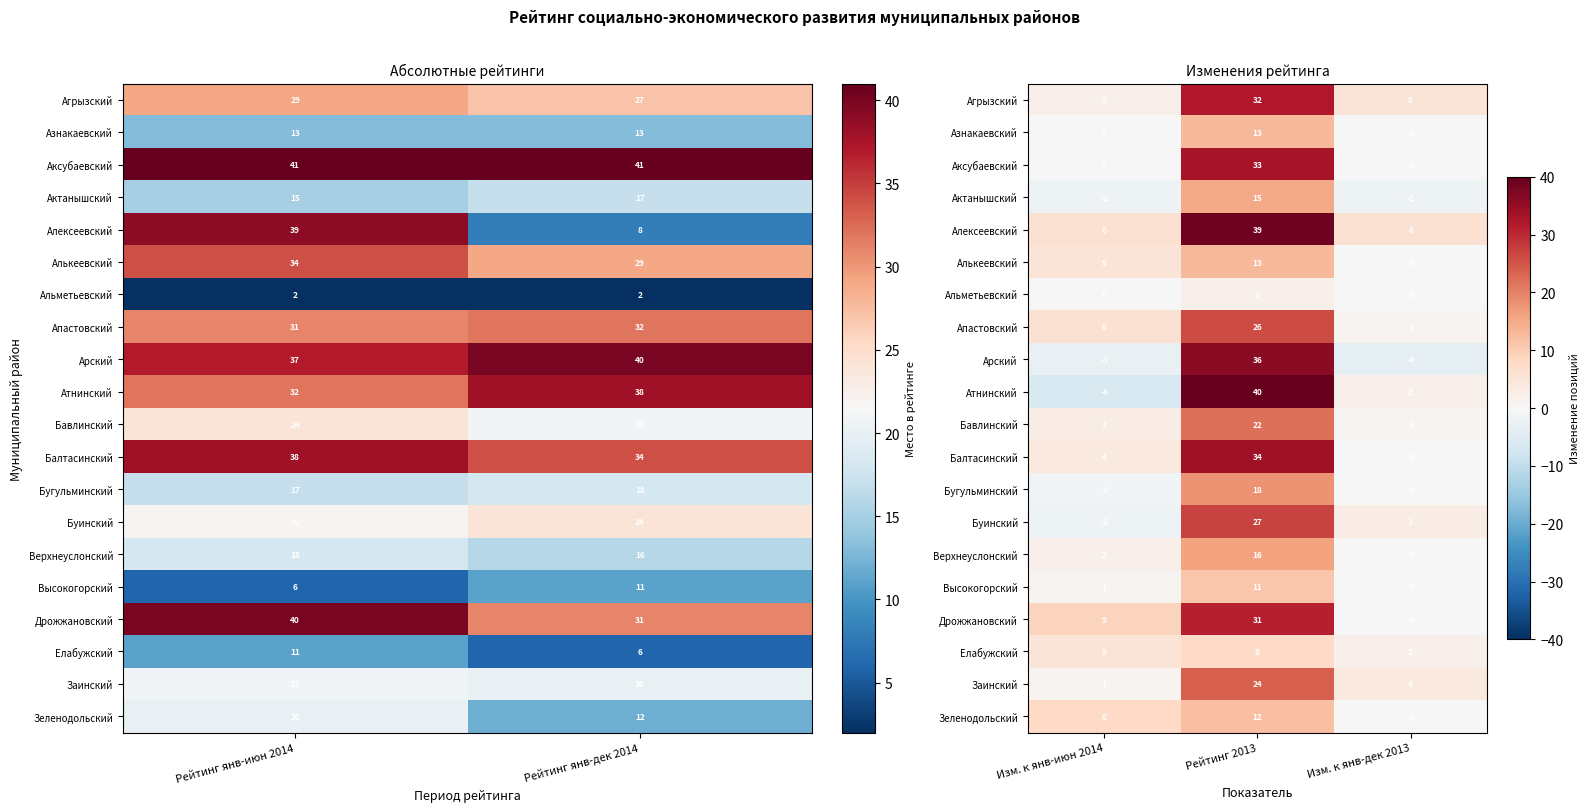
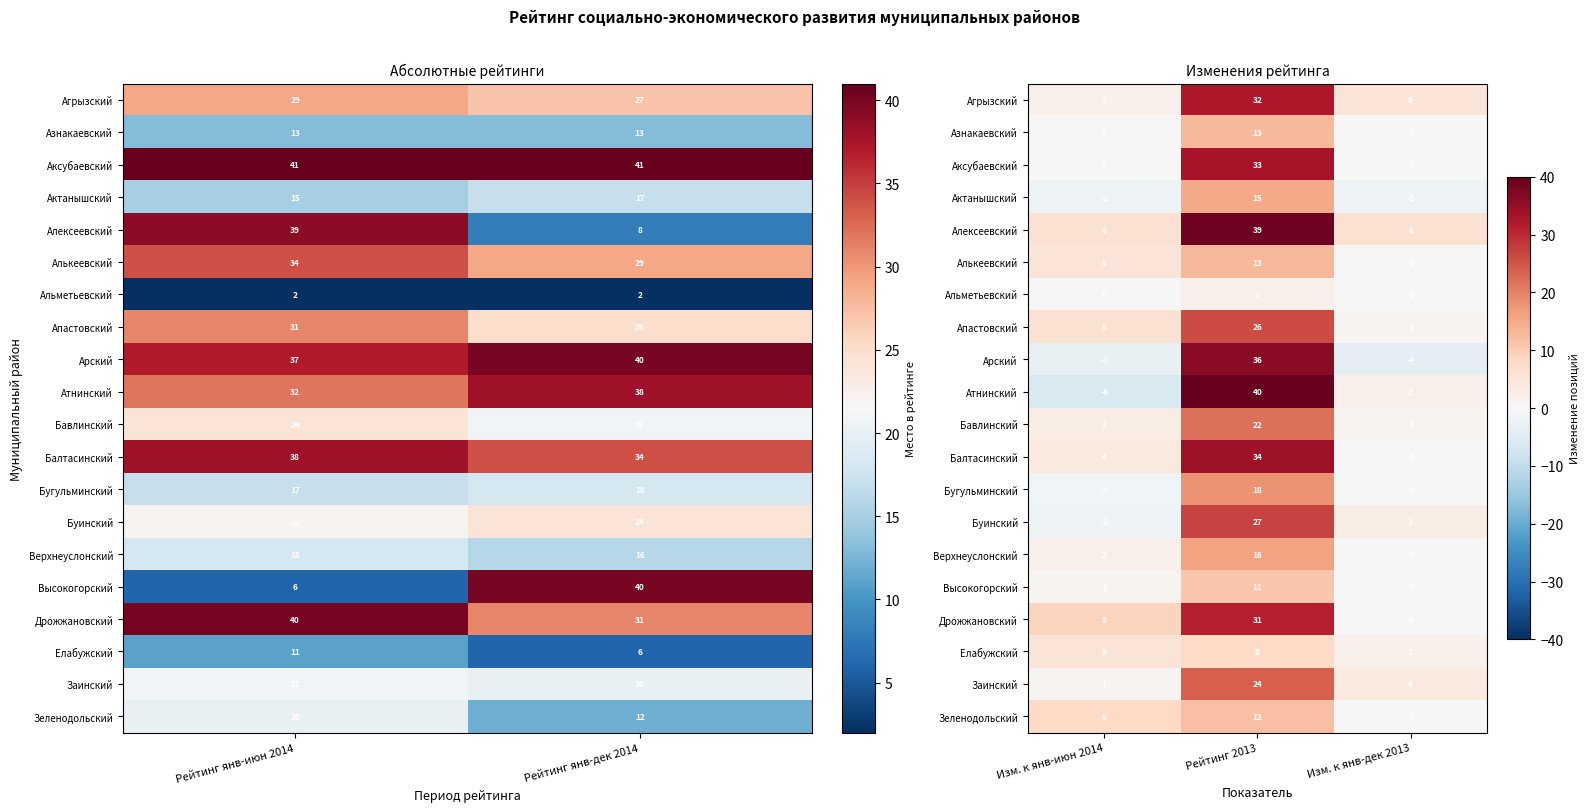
  {
    "Абсолютные рейтинги": {
      "Агрызский": {
        "Рейтинг янв-июн 2014": 29,
        "Рейтинг янв-дек 2014": 27
      },
      "Азнакаевский": {
        "Рейтинг янв-июн 2014": 13,
        "Рейтинг янв-дек 2014": 13
      },
      "Аксубаевский": {
        "Рейтинг янв-июн 2014": 41,
        "Рейтинг янв-дек 2014": 41
      },
      "Актанышский": {
        "Рейтинг янв-июн 2014": 15,
        "Рейтинг янв-дек 2014": 17
      },
      "Алексеевский": {
        "Рейтинг янв-июн 2014": 39,
        "Рейтинг янв-дек 2014": 8
      },
      "Алькеевский": {
        "Рейтинг янв-июн 2014": 34,
        "Рейтинг янв-дек 2014": 29
      },
      "Альметьевский": {
        "Рейтинг янв-июн 2014": 2,
        "Рейтинг янв-дек 2014": 2
      },
      "Апастовский": {
        "Рейтинг янв-июн 2014": 31,
-       "Рейтинг янв-дек 2014": 32
+       "Рейтинг янв-дек 2014": 25
      },
      "Арский": {
        "Рейтинг янв-июн 2014": 37,
        "Рейтинг янв-дек 2014": 40
      },
      "Атнинский": {
        "Рейтинг янв-июн 2014": 32,
        "Рейтинг янв-дек 2014": 38
      },
      "Балтасинский": {
        "Рейтинг янв-июн 2014": 38,
        "Рейтинг янв-дек 2014": 34
      },
      "Бугульминский": {
        "Рейтинг янв-июн 2014": 17
      },
      "Верхнеуслонский": {
        "Рейтинг янв-дек 2014": 16
      },
      "Высокогорский": {
        "Рейтинг янв-июн 2014": 6,
-       "Рейтинг янв-дек 2014": 11
+       "Рейтинг янв-дек 2014": 40
      },
      "Дрожжановский": {
        "Рейтинг янв-июн 2014": 40,
        "Рейтинг янв-дек 2014": 31
      },
      "Елабужский": {
        "Рейтинг янв-июн 2014": 11,
        "Рейтинг янв-дек 2014": 6
      },
      "Зеленодольский": {
        "Рейтинг янв-дек 2014": 12
      }
    },
    "Изменения рейтинга": {
      "Агрызский": {
        "Рейтинг 2013": 32
      },
      "Азнакаевский": {
        "Рейтинг 2013": 13
      },
      "Аксубаевский": {
        "Рейтинг 2013": 33
      },
      "Актанышский": {
        "Рейтинг 2013": 15
      },
      "Алексеевский": {
        "Рейтинг 2013": 39
      },
      "Алькеевский": {
        "Рейтинг 2013": 13
      },
      "Апастовский": {
        "Рейтинг 2013": 26
      },
      "Арский": {
        "Рейтинг 2013": 36
      },
      "Атнинский": {
        "Рейтинг 2013": 40
      },
      "Бавлинский": {
        "Рейтинг 2013": 22
      },
      "Балтасинский": {
        "Рейтинг 2013": 34
      },
      "Бугульминский": {
        "Рейтинг 2013": 18
      },
      "Буинский": {
        "Рейтинг 2013": 27
      },
      "Верхнеуслонский": {
        "Рейтинг 2013": 16
      },
      "Высокогорский": {
        "Рейтинг 2013": 11
      },
      "Дрожжановский": {
        "Изм. к янв-июн 2014": 9,
        "Рейтинг 2013": 31
      },
      "Елабужский": {
        "Рейтинг 2013": 8
      },
      "Заинский": {
        "Рейтинг 2013": 24
      },
      "Зеленодольский": {
        "Изм. к янв-июн 2014": 8,
        "Рейтинг 2013": 12
      }
    }
  }
